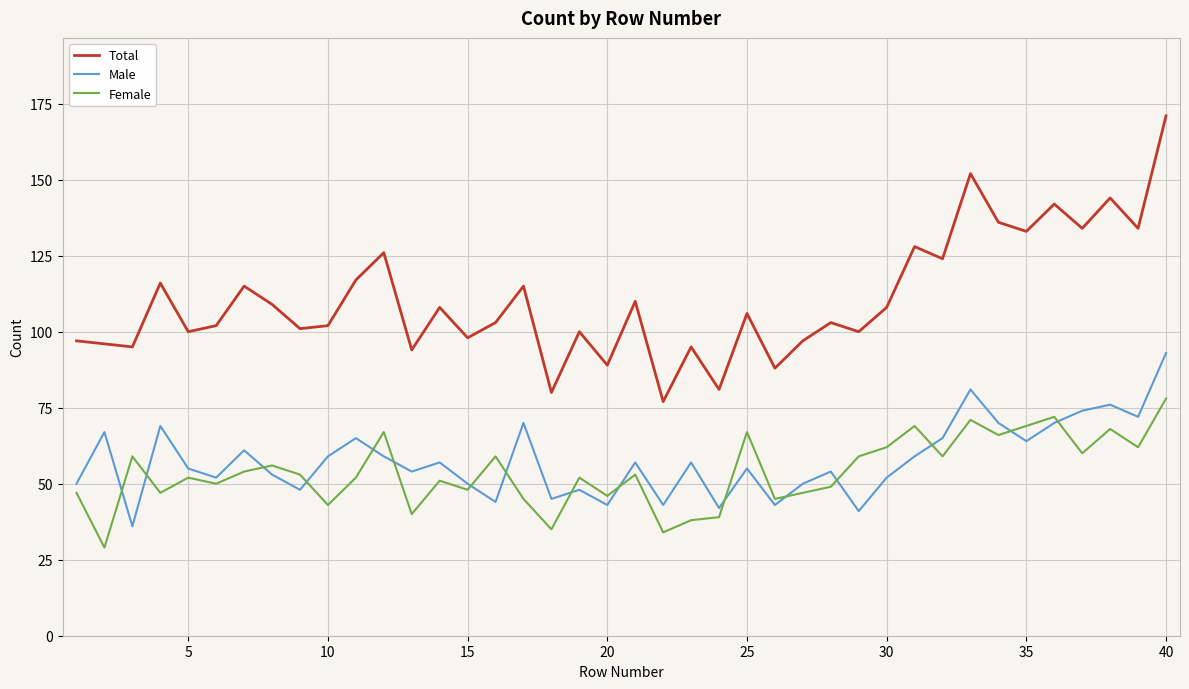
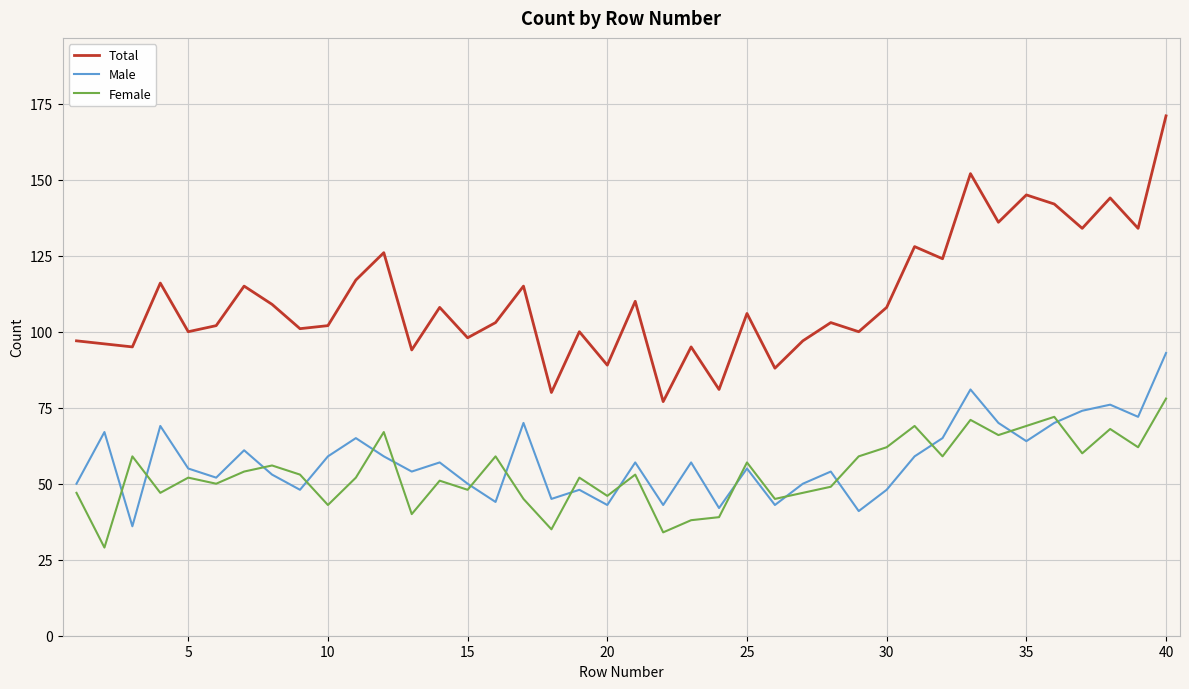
  {
    "Total": {
      "5": 100,
      "10": 102,
      "15": 98,
      "20": 89,
      "25": 106,
      "30": 108,
-     "35": 133,
+     "35": 145,
      "40": 171
    },
    "Male": {
      "5": 55,
      "10": 59,
      "15": 50,
      "20": 43,
      "25": 55,
-     "30": 52,
+     "30": 48,
      "35": 64,
      "40": 93
    },
    "Female": {
      "5": 52,
      "10": 43,
      "15": 48,
      "20": 46,
-     "25": 67,
+     "25": 57,
      "30": 62,
      "35": 69,
      "40": 78
    }
  }
